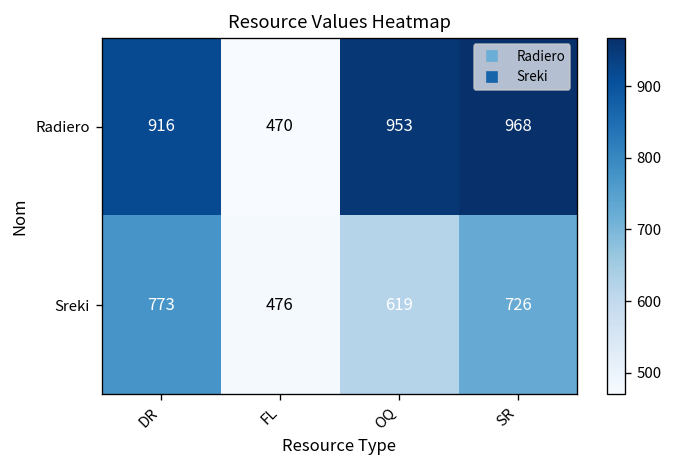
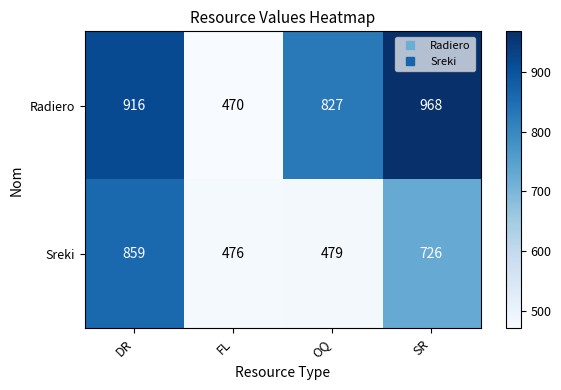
  {
    "Radiero": {
      "DR": 916,
      "FL": 470,
-     "OQ": 953,
+     "OQ": 827,
      "SR": 968
    },
    "Sreki": {
-     "DR": 773,
+     "DR": 859,
      "FL": 476,
-     "OQ": 619,
+     "OQ": 479,
      "SR": 726
    }
  }
